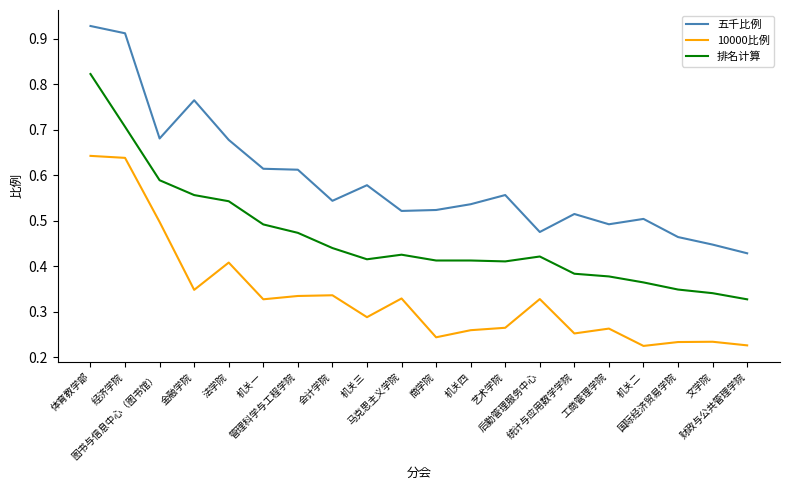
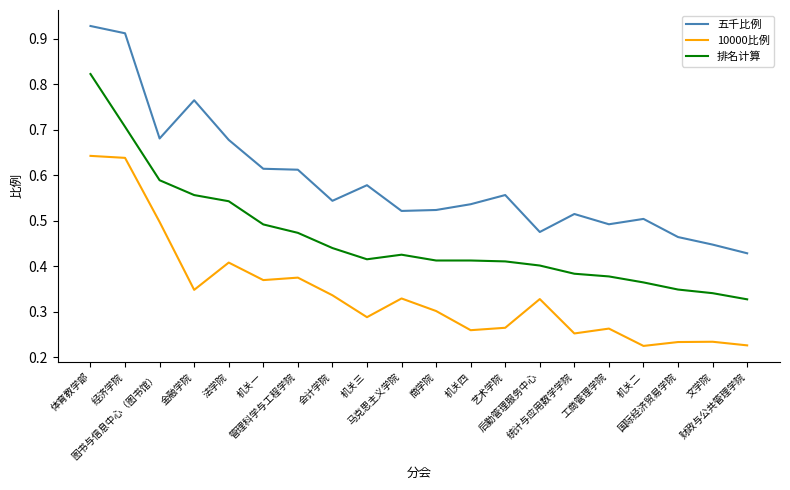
  {
    "五千比例": {
      "体育教学部": 0.93,
      "经济学院": 0.91,
      "图书与信息中心（图书馆）": 0.68,
      "金融学院": 0.77,
      "法学院": 0.68,
      "机关一": 0.61,
      "管理科学与工程学院": 0.61,
      "会计学院": 0.54,
      "机关三": 0.58,
      "马克思主义学院": 0.52,
      "商学院": 0.52,
      "机关四": 0.54,
      "艺术学院": 0.56,
      "后勤管理服务中心": 0.48,
      "统计与应用数学学院": 0.51,
      "工商管理学院": 0.49,
      "机关二": 0.50,
      "国际经济贸易学院": 0.46,
      "文学院": 0.45,
      "财政与公共管理学院": 0.43
    },
    "10000比例": {
      "体育教学部": 0.64,
      "经济学院": 0.64,
      "图书与信息中心（图书馆）": 0.50,
      "金融学院": 0.35,
      "法学院": 0.41,
-     "机关一": 0.33,
-     "管理科学与工程学院": 0.33,
+     "机关一": 0.37,
+     "管理科学与工程学院": 0.38,
      "会计学院": 0.34,
      "机关三": 0.29,
      "马克思主义学院": 0.33,
-     "商学院": 0.24,
+     "商学院": 0.30,
      "机关四": 0.26,
      "艺术学院": 0.26,
      "后勤管理服务中心": 0.33,
      "统计与应用数学学院": 0.25,
      "工商管理学院": 0.26,
      "机关二": 0.22,
      "国际经济贸易学院": 0.23,
      "文学院": 0.23,
      "财政与公共管理学院": 0.23
    },
    "排名计算": {
      "体育教学部": 0.82,
      "经济学院": 0.71,
      "图书与信息中心（图书馆）": 0.59,
      "金融学院": 0.56,
      "法学院": 0.54,
      "机关一": 0.49,
      "管理科学与工程学院": 0.47,
      "会计学院": 0.44,
      "机关三": 0.42,
      "马克思主义学院": 0.43,
      "商学院": 0.41,
      "机关四": 0.41,
      "艺术学院": 0.41,
-     "后勤管理服务中心": 0.42,
+     "后勤管理服务中心": 0.40,
      "统计与应用数学学院": 0.38,
      "工商管理学院": 0.38,
      "机关二": 0.36,
      "国际经济贸易学院": 0.35,
      "文学院": 0.34,
      "财政与公共管理学院": 0.33
    }
  }
